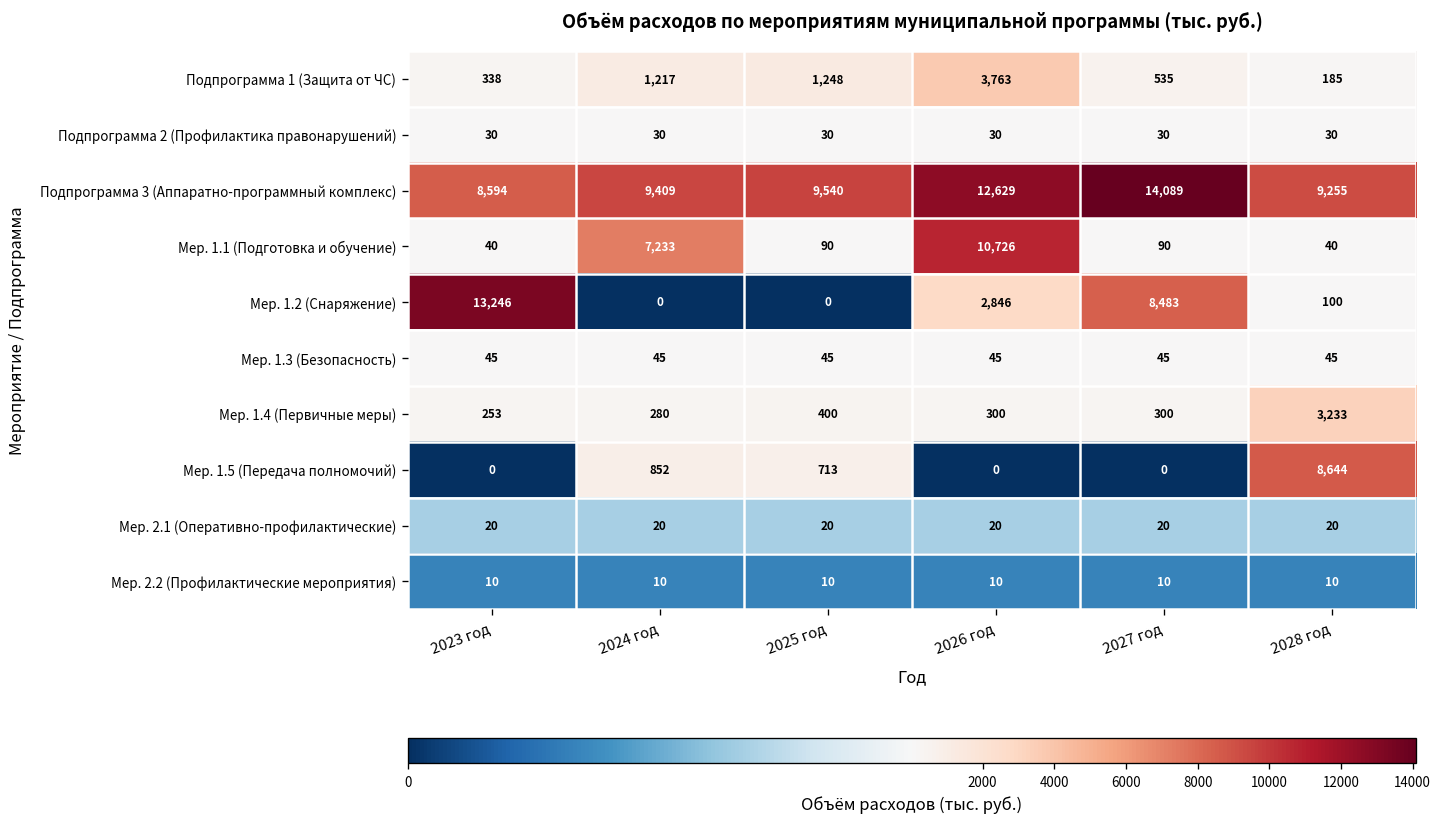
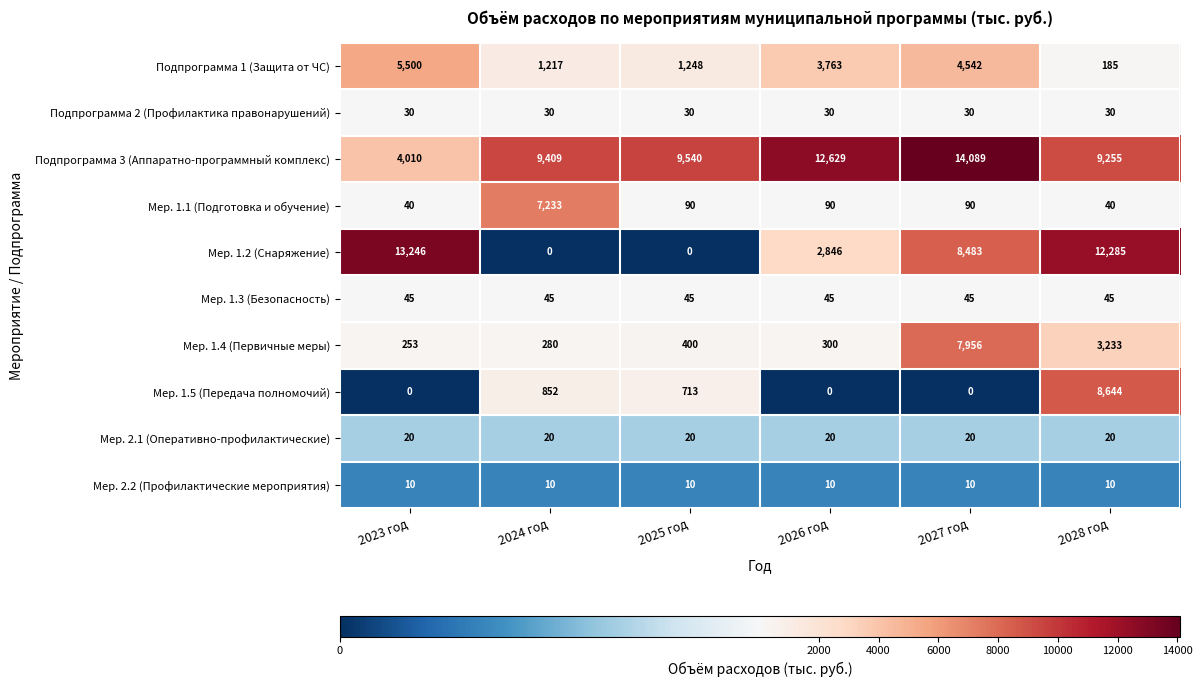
  {
    "Подпрограмма 1 (Защита от ЧС)": {
-     "2023 год": "338",
+     "2023 год": "5,500",
      "2024 год": "1,217",
      "2025 год": "1,248",
      "2026 год": "3,763",
-     "2027 год": "535",
+     "2027 год": "4,542",
      "2028 год": "185"
    },
    "Подпрограмма 2 (Профилактика правонарушений)": {
      "2023 год": "30",
      "2024 год": "30",
      "2025 год": "30",
      "2026 год": "30",
      "2027 год": "30",
      "2028 год": "30"
    },
    "Подпрограмма 3 (Аппаратно-программный комплекс)": {
-     "2023 год": "8,594",
+     "2023 год": "4,010",
      "2024 год": "9,409",
      "2025 год": "9,540",
      "2026 год": "12,629",
      "2027 год": "14,089",
      "2028 год": "9,255"
    },
    "Мер. 1.1 (Подготовка и обучение)": {
      "2023 год": "40",
      "2024 год": "7,233",
      "2025 год": "90",
-     "2026 год": "10,726",
+     "2026 год": "90",
      "2027 год": "90",
      "2028 год": "40"
    },
    "Мер. 1.2 (Снаряжение)": {
      "2023 год": "13,246",
      "2024 год": "0",
      "2025 год": "0",
      "2026 год": "2,846",
      "2027 год": "8,483",
-     "2028 год": "100"
+     "2028 год": "12,285"
    },
    "Мер. 1.3 (Безопасность)": {
      "2023 год": "45",
      "2024 год": "45",
      "2025 год": "45",
      "2026 год": "45",
      "2027 год": "45",
      "2028 год": "45"
    },
    "Мер. 1.4 (Первичные меры)": {
      "2023 год": "253",
      "2024 год": "280",
      "2025 год": "400",
      "2026 год": "300",
-     "2027 год": "300",
+     "2027 год": "7,956",
      "2028 год": "3,233"
    },
    "Мер. 1.5 (Передача полномочий)": {
      "2023 год": "0",
      "2024 год": "852",
      "2025 год": "713",
      "2026 год": "0",
      "2027 год": "0",
      "2028 год": "8,644"
    },
    "Мер. 2.1 (Оперативно-профилактические)": {
      "2023 год": "20",
      "2024 год": "20",
      "2025 год": "20",
      "2026 год": "20",
      "2027 год": "20",
      "2028 год": "20"
    },
    "Мер. 2.2 (Профилактические мероприятия)": {
      "2023 год": "10",
      "2024 год": "10",
      "2025 год": "10",
      "2026 год": "10",
      "2027 год": "10",
      "2028 год": "10"
    }
  }
